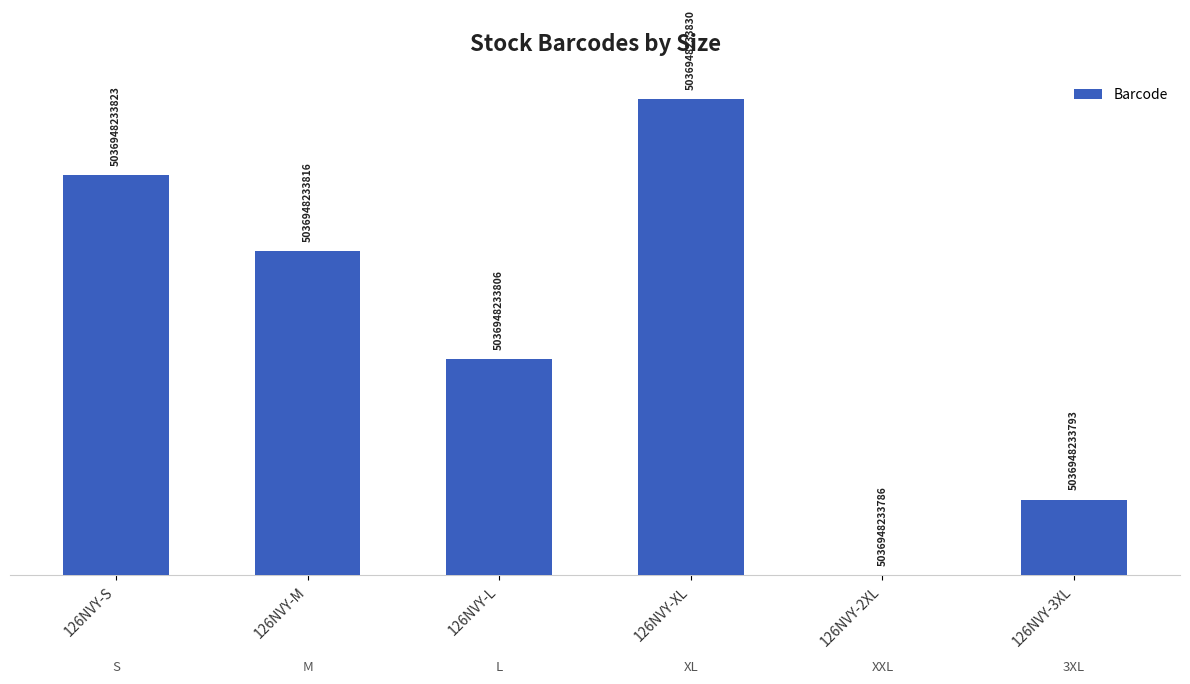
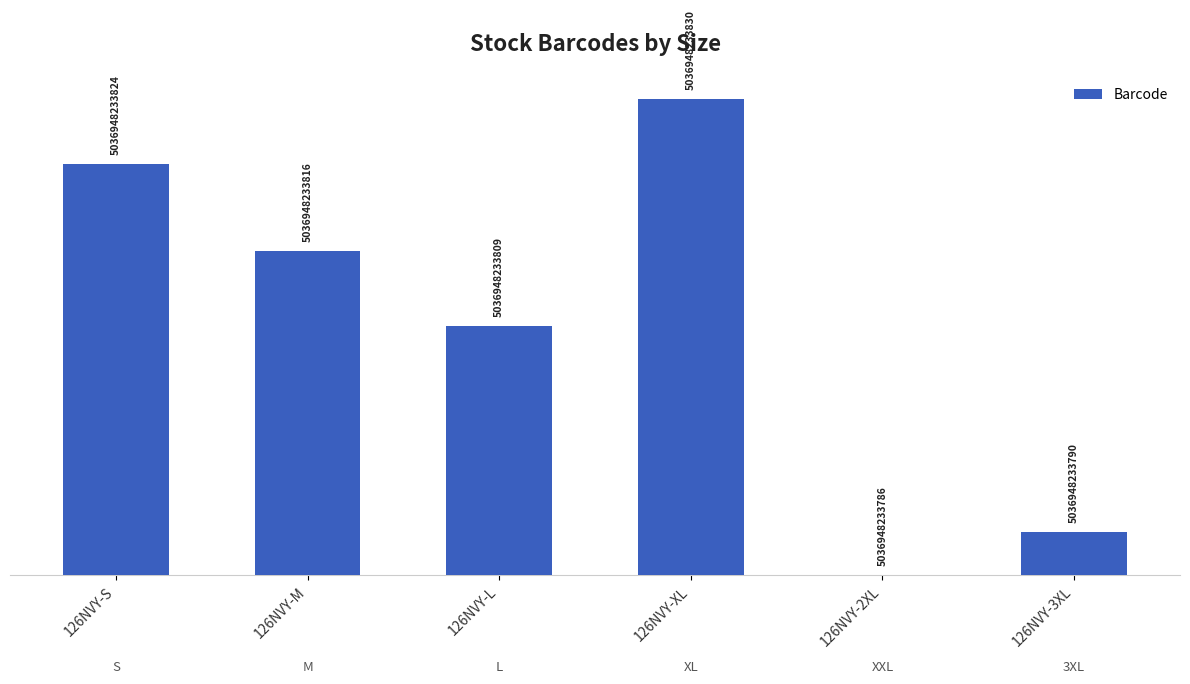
  {
-   "126NVY-S": 5036948233823,
-   "126NVY-L": 5036948233806,
-   "126NVY-3XL": 5036948233793
+   "126NVY-S": 5036948233824,
+   "126NVY-L": 5036948233809,
+   "126NVY-3XL": 5036948233790
  }
